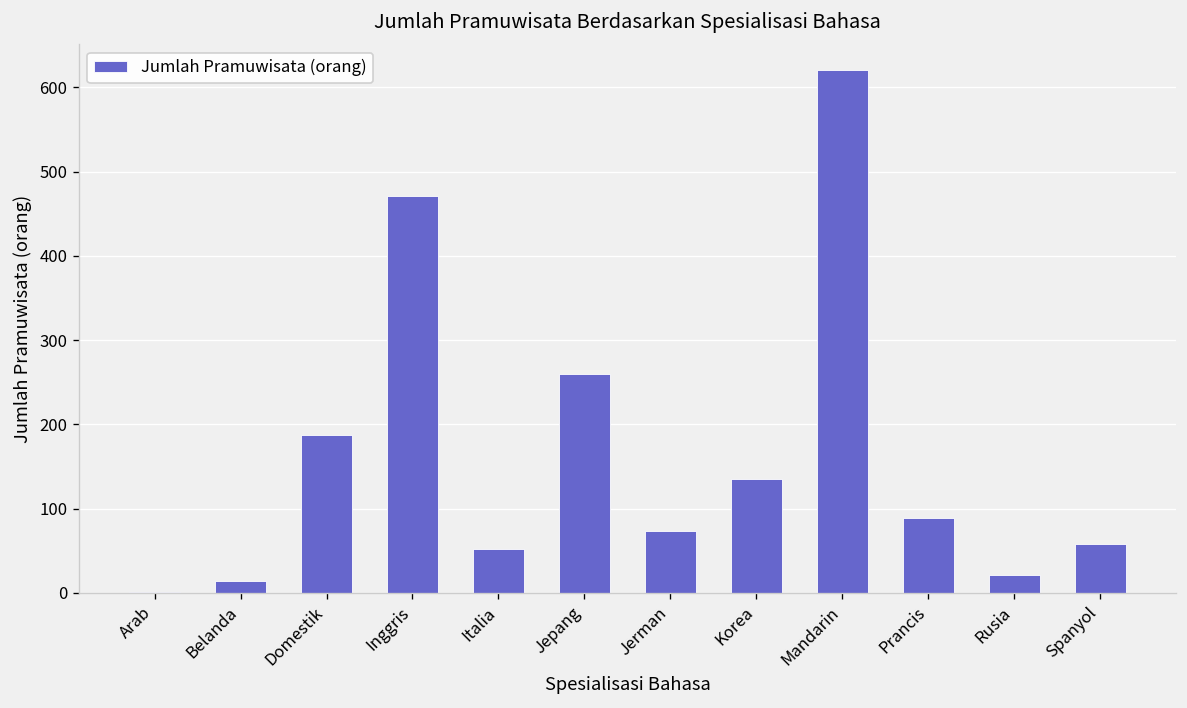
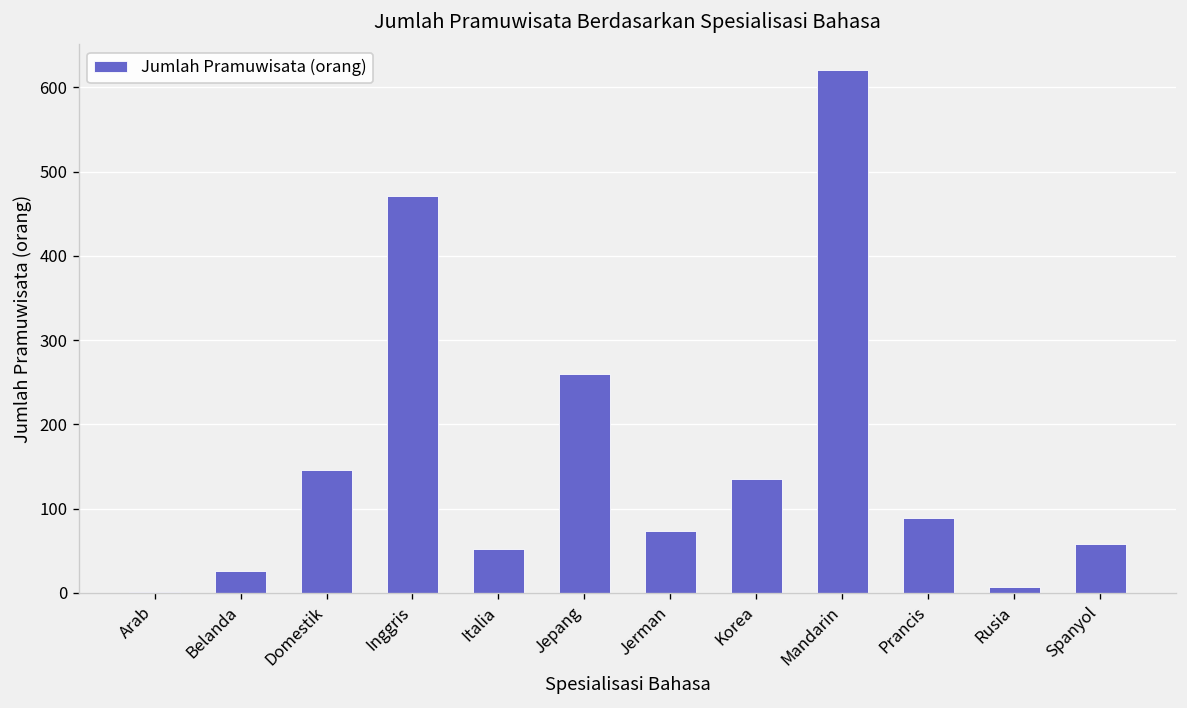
  {
-   "Belanda": 10,
-   "Domestik": 190,
+   "Belanda": 30,
+   "Domestik": 150,
    "Inggris": 470,
    "Italia": 50,
    "Jepang": 260,
    "Jerman": 70,
    "Korea": 140,
    "Mandarin": 620,
    "Prancis": 90,
-   "Rusia": 20,
+   "Rusia": 10,
    "Spanyol": 60
  }
